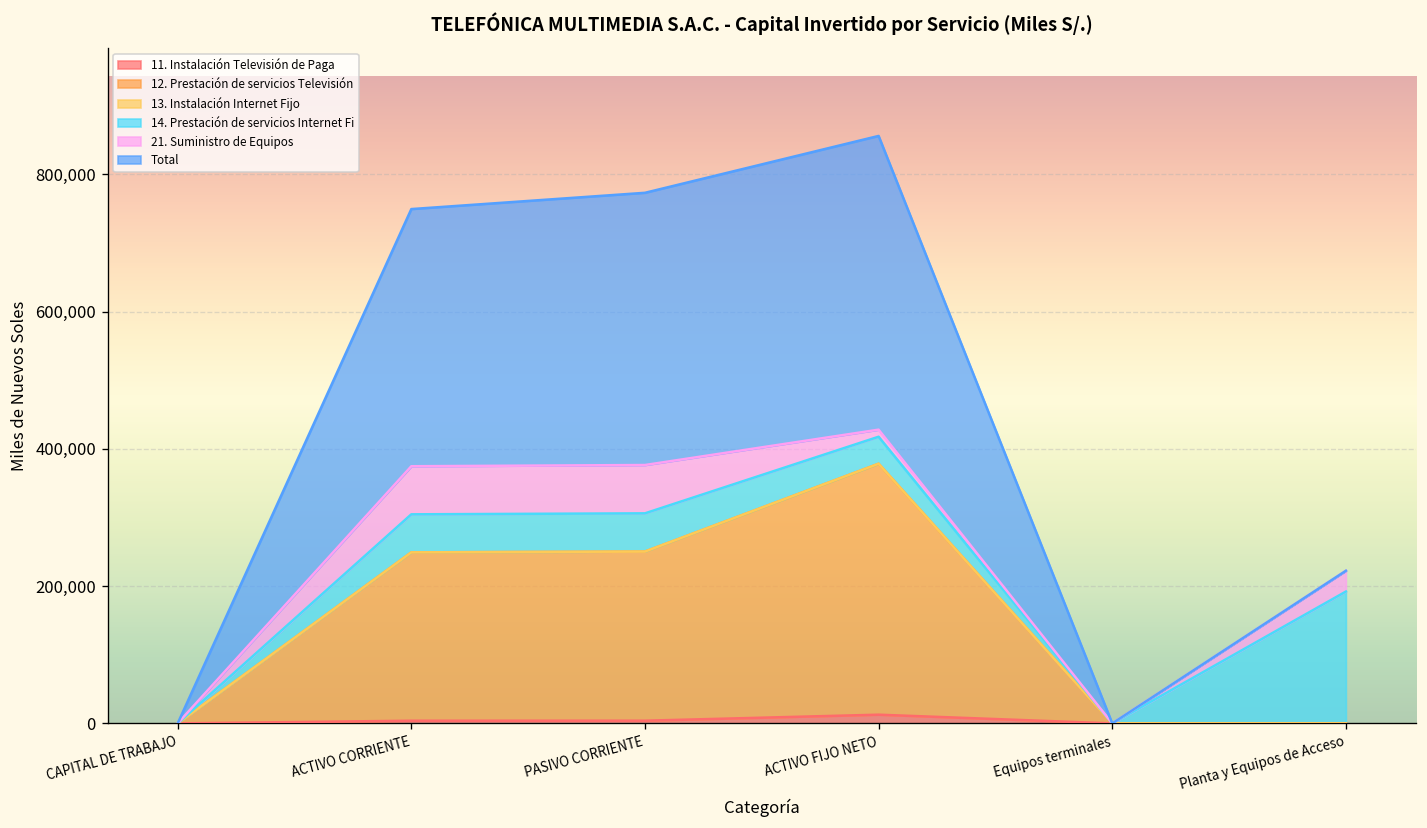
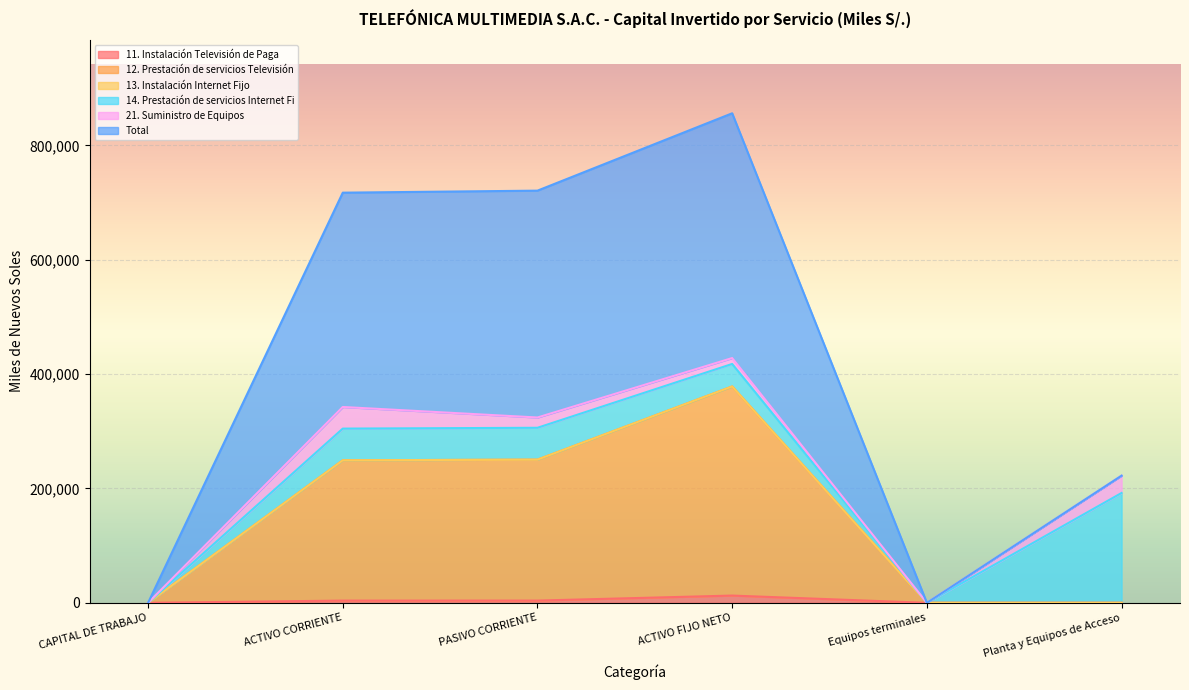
  {
    "11. Instalación Televisión de Paga": {
      "ACTIVO CORRIENTE": "0",
      "PASIVO CORRIENTE": "0",
      "ACTIVO FIJO NETO": "10,000"
    },
    "14. Prestación de servicios Internet Fi": {
      "ACTIVO CORRIENTE": "60,000",
      "PASIVO CORRIENTE": "60,000",
      "ACTIVO FIJO NETO": "40,000",
      "Planta y Equipos de Acceso": "190,000"
    },
    "21. Suministro de Equipos": {
-     "ACTIVO CORRIENTE": "70,000",
-     "PASIVO CORRIENTE": "70,000",
+     "ACTIVO CORRIENTE": "40,000",
+     "PASIVO CORRIENTE": "20,000",
      "ACTIVO FIJO NETO": "10,000"
    },
    "Total": {
      "ACTIVO CORRIENTE": "370,000",
      "PASIVO CORRIENTE": "400,000",
      "ACTIVO FIJO NETO": "430,000"
    }
  }
